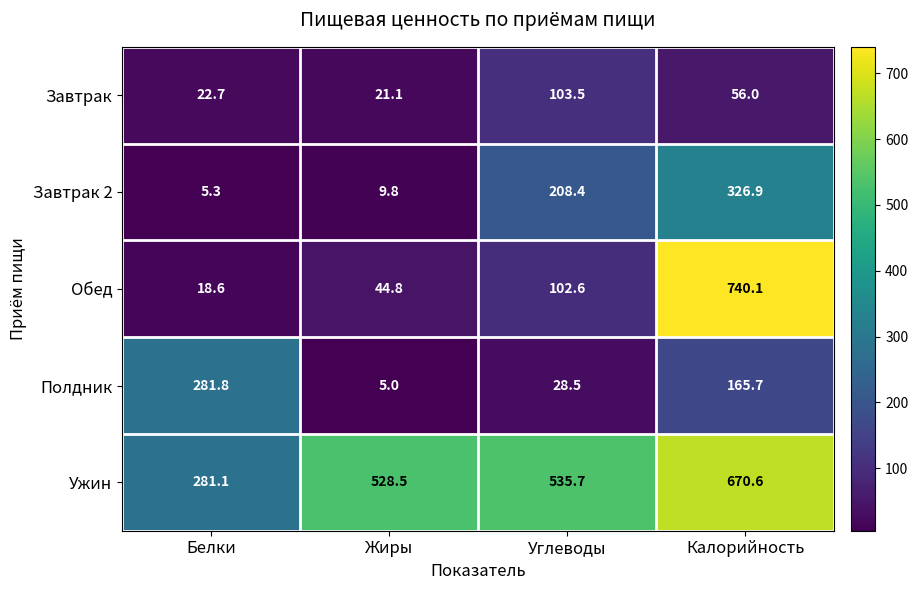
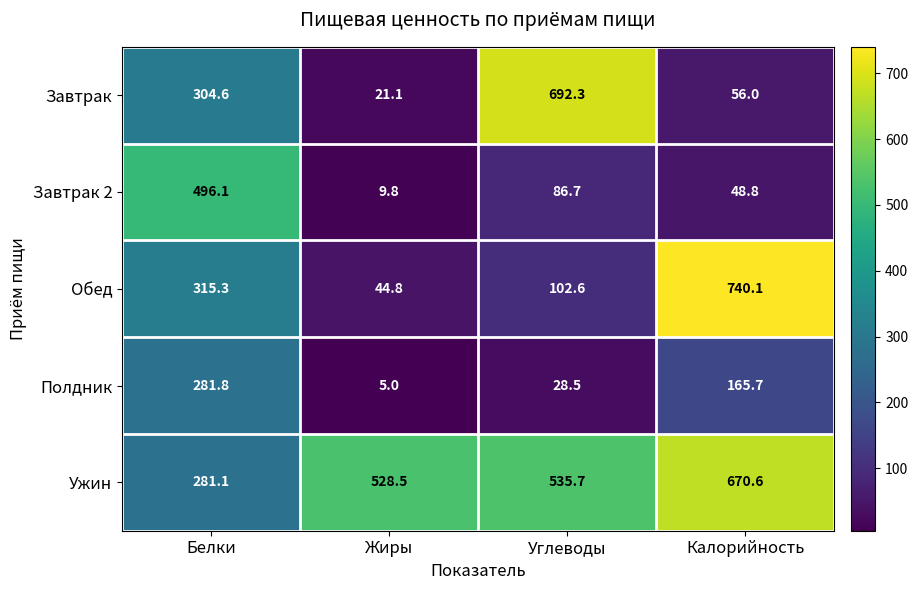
  {
    "Завтрак": {
-     "Белки": 22.7,
+     "Белки": 304.6,
      "Жиры": 21.1,
-     "Углеводы": 103.5,
+     "Углеводы": 692.3,
      "Калорийность": 56.0
    },
    "Завтрак 2": {
-     "Белки": 5.3,
+     "Белки": 496.1,
      "Жиры": 9.8,
-     "Углеводы": 208.4,
-     "Калорийность": 326.9
+     "Углеводы": 86.7,
+     "Калорийность": 48.8
    },
    "Обед": {
-     "Белки": 18.6,
+     "Белки": 315.3,
      "Жиры": 44.8,
      "Углеводы": 102.6,
      "Калорийность": 740.1
    },
    "Полдник": {
      "Белки": 281.8,
      "Жиры": 5.0,
      "Углеводы": 28.5,
      "Калорийность": 165.7
    },
    "Ужин": {
      "Белки": 281.1,
      "Жиры": 528.5,
      "Углеводы": 535.7,
      "Калорийность": 670.6
    }
  }
